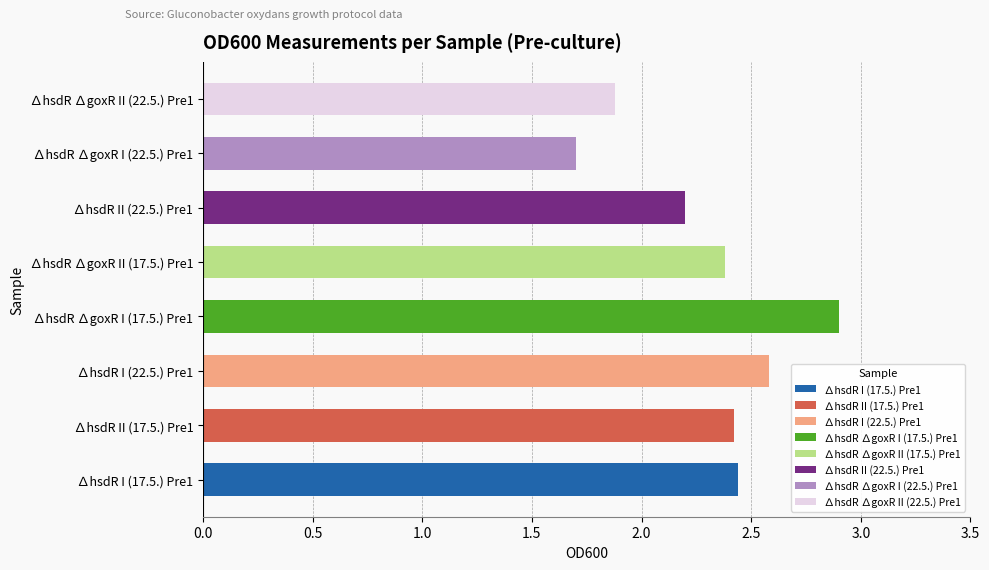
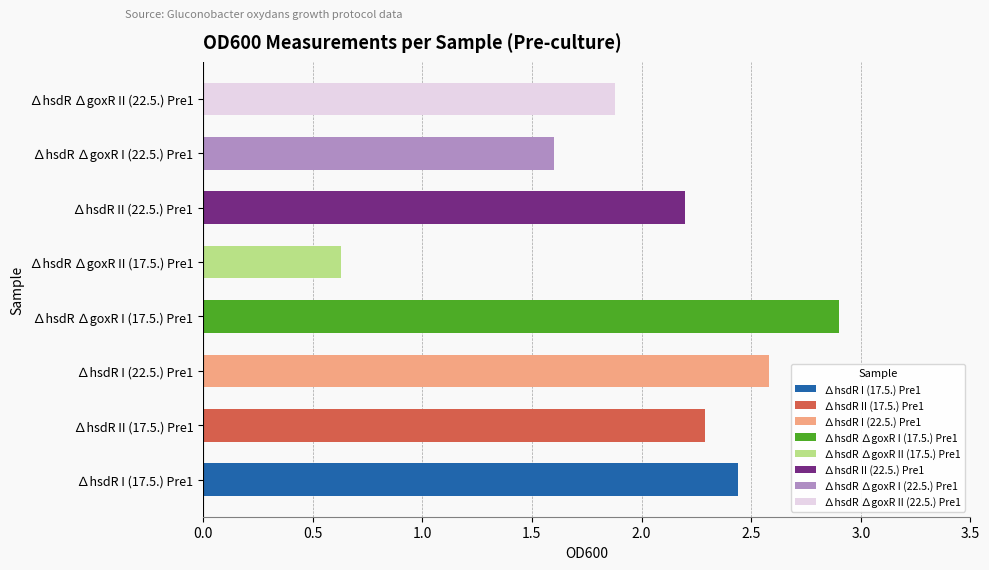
  {
    "∆hsdR ∆goxR II (22.5.) Pre1": 1.88,
-   "∆hsdR ∆goxR I (22.5.) Pre1": 1.7,
+   "∆hsdR ∆goxR I (22.5.) Pre1": 1.6,
    "∆hsdR II (22.5.) Pre1": 2.20,
-   "∆hsdR ∆goxR II (17.5.) Pre1": 2.38,
+   "∆hsdR ∆goxR II (17.5.) Pre1": 0.63,
    "∆hsdR ∆goxR I (17.5.) Pre1": 2.90,
    "∆hsdR I (22.5.) Pre1": 2.58,
-   "∆hsdR II (17.5.) Pre1": 2.42,
+   "∆hsdR II (17.5.) Pre1": 2.29,
    "∆hsdR I (17.5.) Pre1": 2.44
  }
